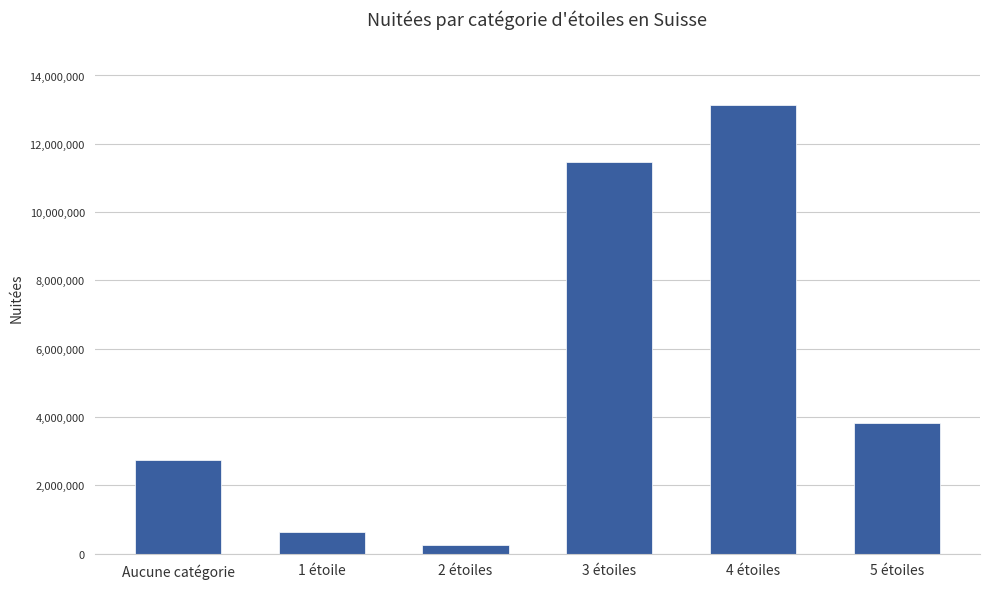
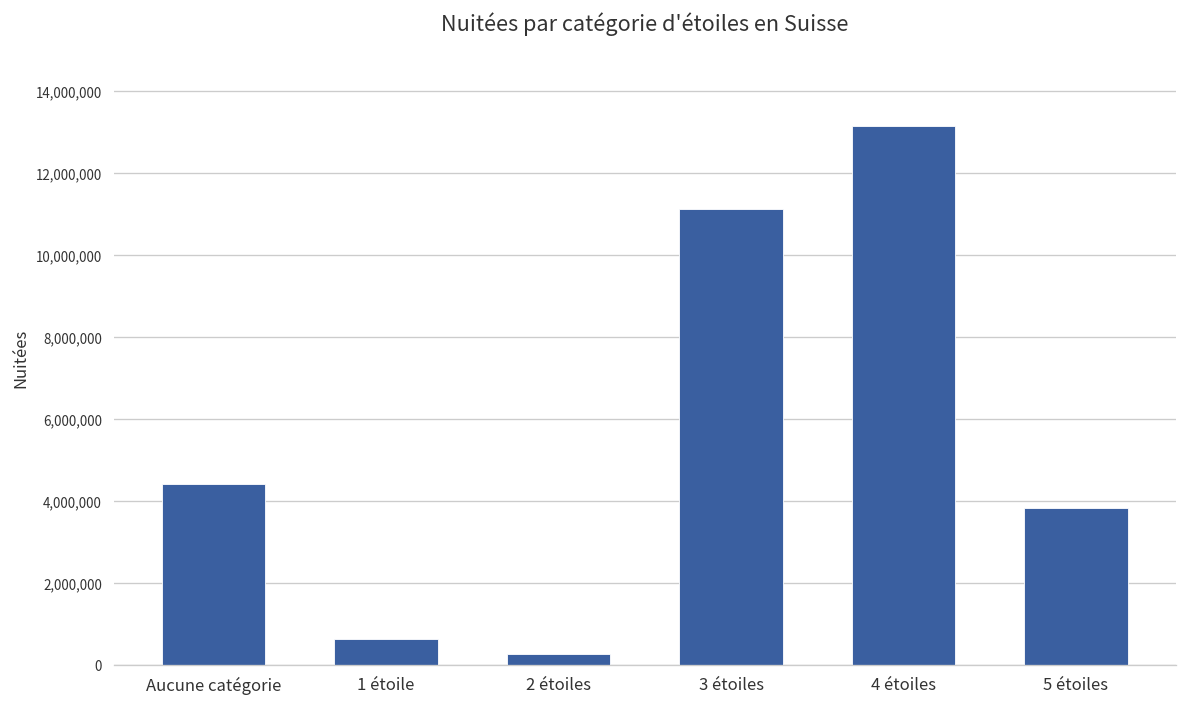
  {
-   "Aucune catégorie": "2,800,000",
+   "Aucune catégorie": "4,400,000",
    "1 étoile": "600,000",
    "2 étoiles": "200,000",
-   "3 étoiles": "11,500,000",
+   "3 étoiles": "11,100,000",
    "4 étoiles": "13,100,000",
    "5 étoiles": "3,800,000"
  }
